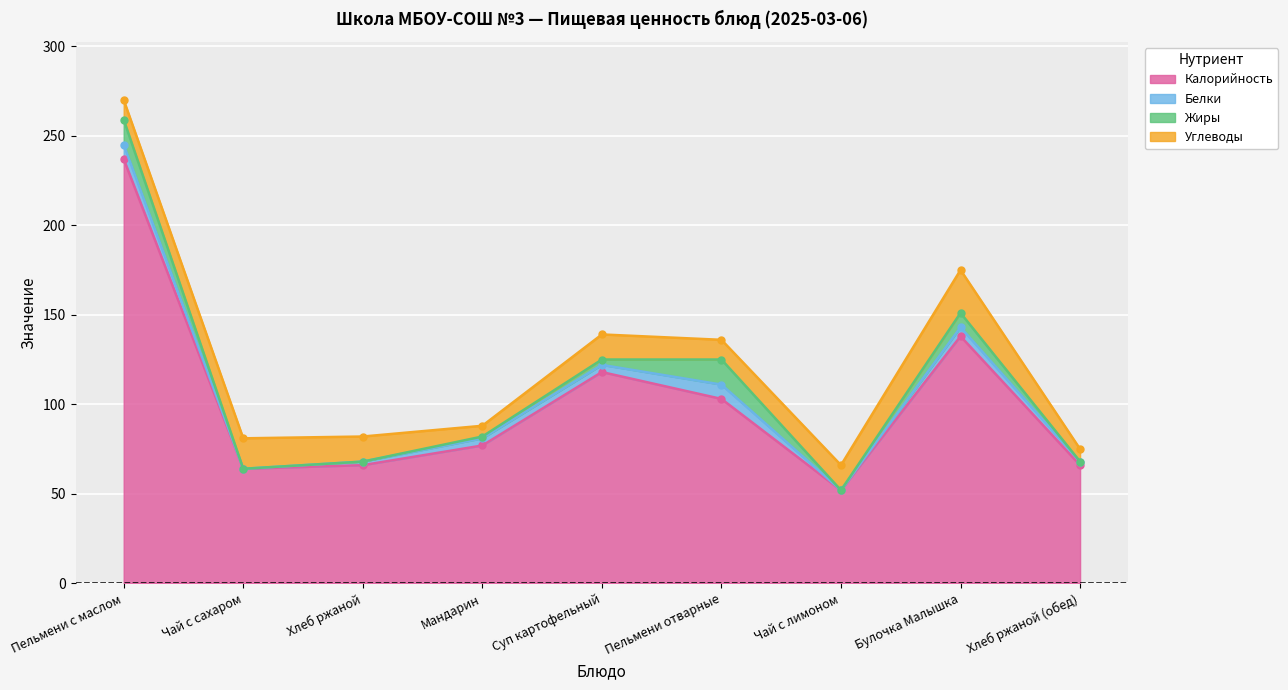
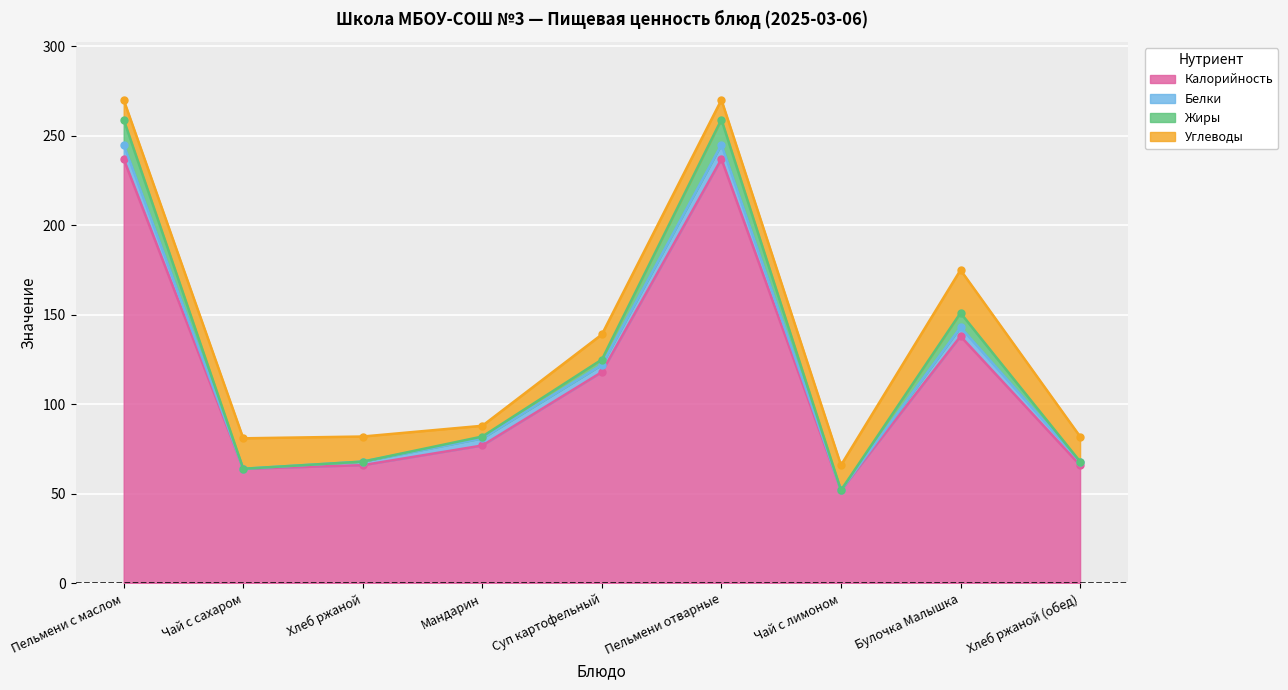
  {
    "Калорийность": {
      "Пельмени с маслом": 237,
      "Хлеб ржаной": 66,
      "Мандарин": 77,
      "Суп картофельный": 118,
-     "Пельмени отварные": 103,
+     "Пельмени отварные": 237,
      "Булочка Малышка": 138,
      "Хлеб ржаной (обед)": 66
    },
    "Белки": {
      "Пельмени с маслом": 8,
      "Суп картофельный": 4,
      "Пельмени отварные": 8,
      "Булочка Малышка": 5
    },
    "Жиры": {
      "Пельмени с маслом": 14,
      "Суп картофельный": 3,
      "Пельмени отварные": 14,
      "Булочка Малышка": 8
    },
    "Углеводы": {
      "Пельмени с маслом": 11,
      "Чай с сахаром": 17,
      "Хлеб ржаной": 14,
      "Мандарин": 6,
      "Суп картофельный": 14,
      "Пельмени отварные": 11,
      "Чай с лимоном": 14,
      "Булочка Малышка": 24,
-     "Хлеб ржаной (обед)": 7
+     "Хлеб ржаной (обед)": 14
    }
  }
